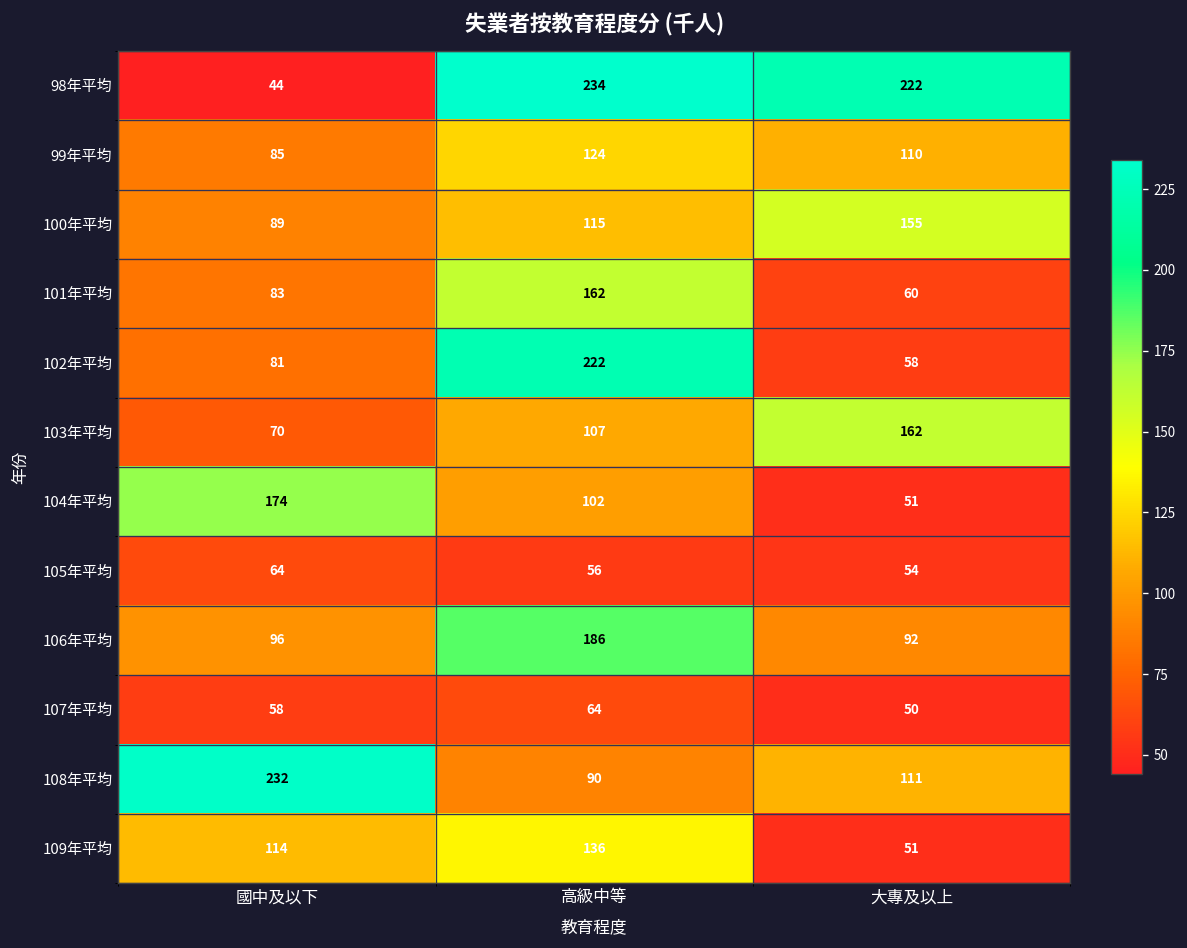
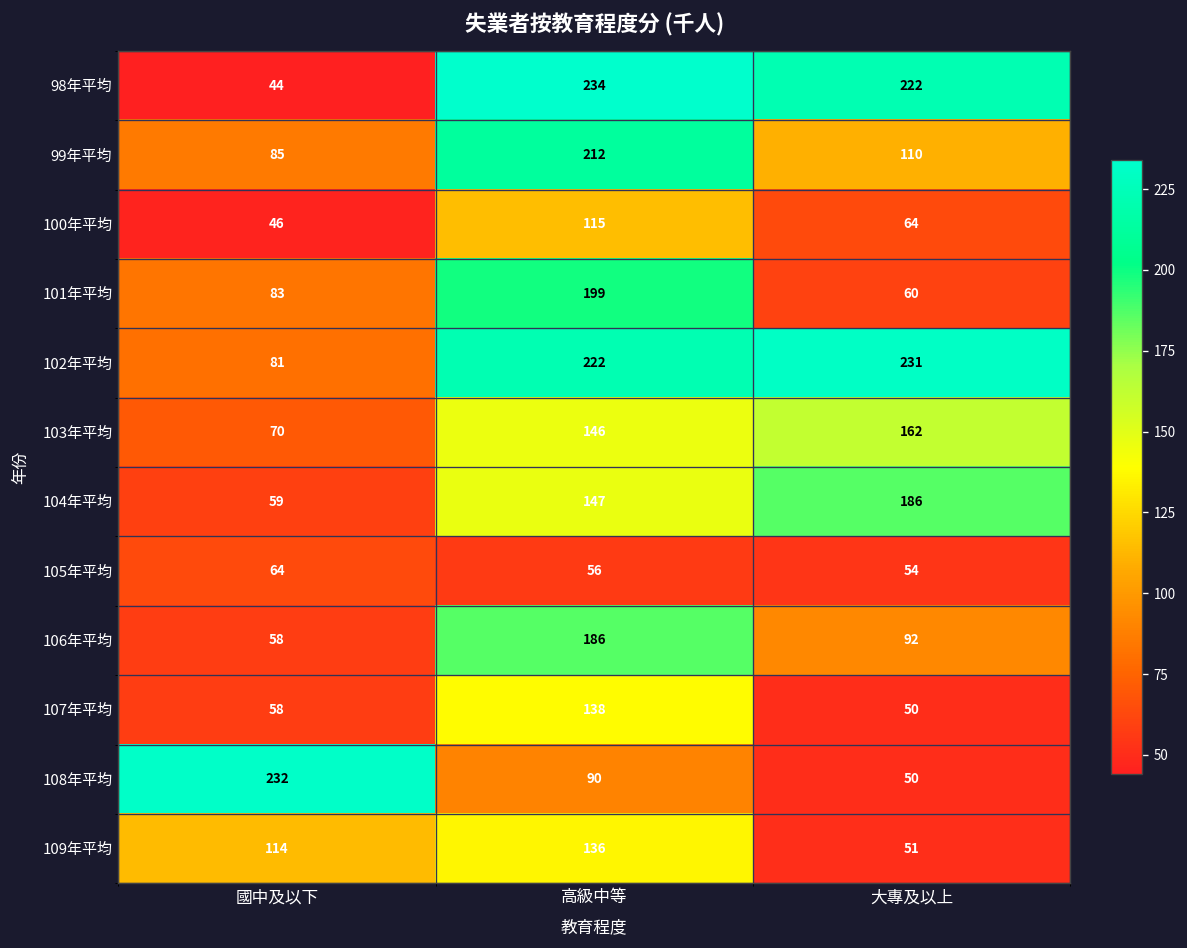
  {
    "98年平均": {
      "國中及以下": 44,
      "高級中等": 234,
      "大專及以上": 222
    },
    "99年平均": {
      "國中及以下": 85,
-     "高級中等": 124,
+     "高級中等": 212,
      "大專及以上": 110
    },
    "100年平均": {
-     "國中及以下": 89,
+     "國中及以下": 46,
      "高級中等": 115,
-     "大專及以上": 155
+     "大專及以上": 64
    },
    "101年平均": {
      "國中及以下": 83,
-     "高級中等": 162,
+     "高級中等": 199,
      "大專及以上": 60
    },
    "102年平均": {
      "國中及以下": 81,
      "高級中等": 222,
-     "大專及以上": 58
+     "大專及以上": 231
    },
    "103年平均": {
      "國中及以下": 70,
-     "高級中等": 107,
+     "高級中等": 146,
      "大專及以上": 162
    },
    "104年平均": {
-     "國中及以下": 174,
-     "高級中等": 102,
-     "大專及以上": 51
+     "國中及以下": 59,
+     "高級中等": 147,
+     "大專及以上": 186
    },
    "105年平均": {
      "國中及以下": 64,
      "高級中等": 56,
      "大專及以上": 54
    },
    "106年平均": {
-     "國中及以下": 96,
+     "國中及以下": 58,
      "高級中等": 186,
      "大專及以上": 92
    },
    "107年平均": {
      "國中及以下": 58,
-     "高級中等": 64,
+     "高級中等": 138,
      "大專及以上": 50
    },
    "108年平均": {
      "國中及以下": 232,
      "高級中等": 90,
-     "大專及以上": 111
+     "大專及以上": 50
    },
    "109年平均": {
      "國中及以下": 114,
      "高級中等": 136,
      "大專及以上": 51
    }
  }
